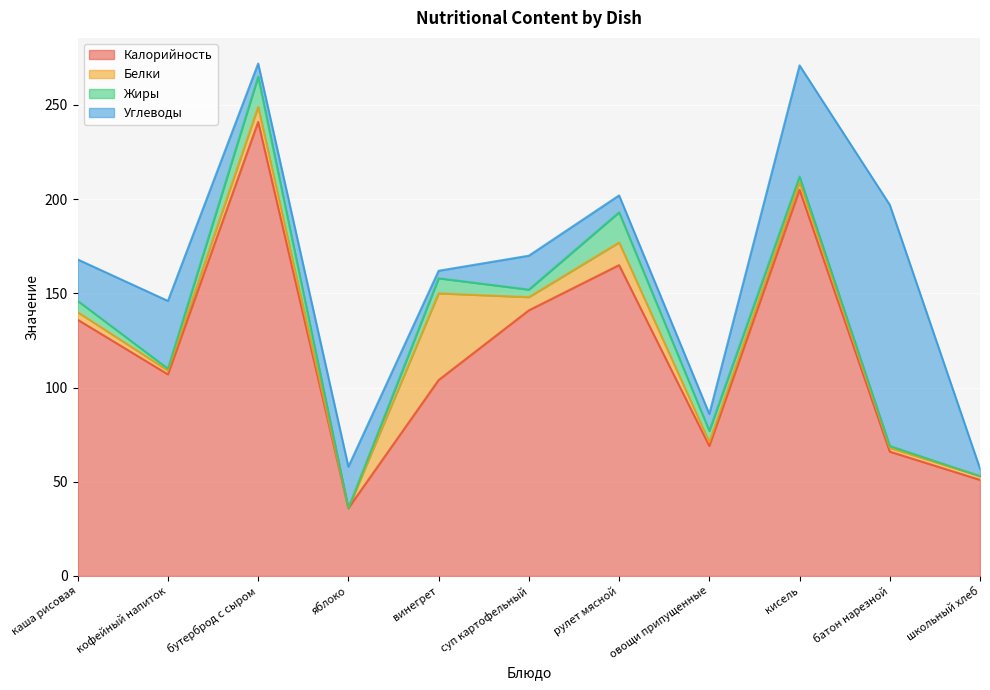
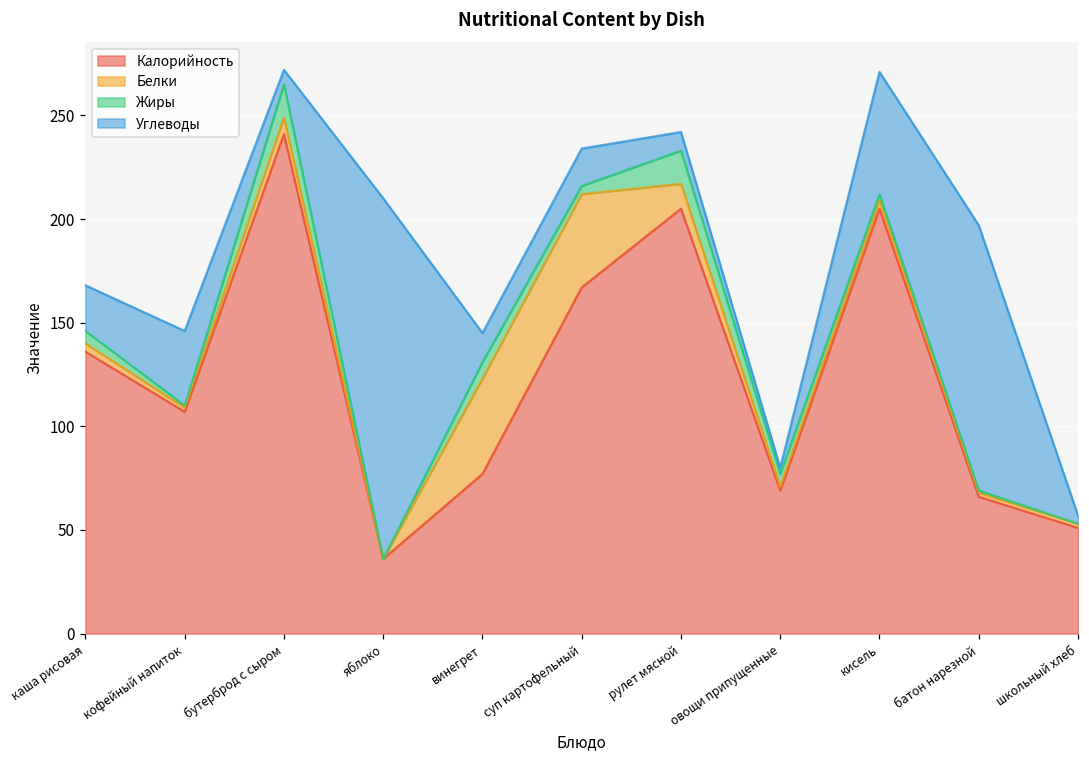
  {
    "Калорийность": {
      "каша рисовая": 136,
      "кофейный напиток": 107,
      "бутерброд с сыром": 241,
-     "винегрет": 104,
-     "суп картофельный": 141,
-     "рулет мясной": 165,
+     "винегрет": 77,
+     "суп картофельный": 167,
+     "рулет мясной": 205,
      "овощи припущенные": 69,
      "кисель": 205,
      "батон нарезной": 66,
      "школьный хлеб": 51
    },
    "Белки": {
      "каша рисовая": 4,
      "бутерброд с сыром": 8,
      "винегрет": 46,
-     "суп картофельный": 7,
+     "суп картофельный": 45,
      "рулет мясной": 12,
      "овощи припущенные": 2,
      "кисель": 4
    },
    "Жиры": {
      "каша рисовая": 6,
      "бутерброд с сыром": 16,
      "винегрет": 8,
      "суп картофельный": 4,
      "рулет мясной": 16,
      "овощи припущенные": 6,
      "кисель": 3
    },
    "Углеводы": {
      "каша рисовая": 22,
      "кофейный напиток": 36,
      "бутерброд с сыром": 7,
-     "яблоко": 22,
-     "винегрет": 4,
+     "яблоко": 174,
+     "винегрет": 14,
      "суп картофельный": 18,
      "рулет мясной": 9,
-     "овощи припущенные": 9,
+     "овощи припущенные": 3,
      "кисель": 59,
      "батон нарезной": 128,
      "школьный хлеб": 4
    }
  }
